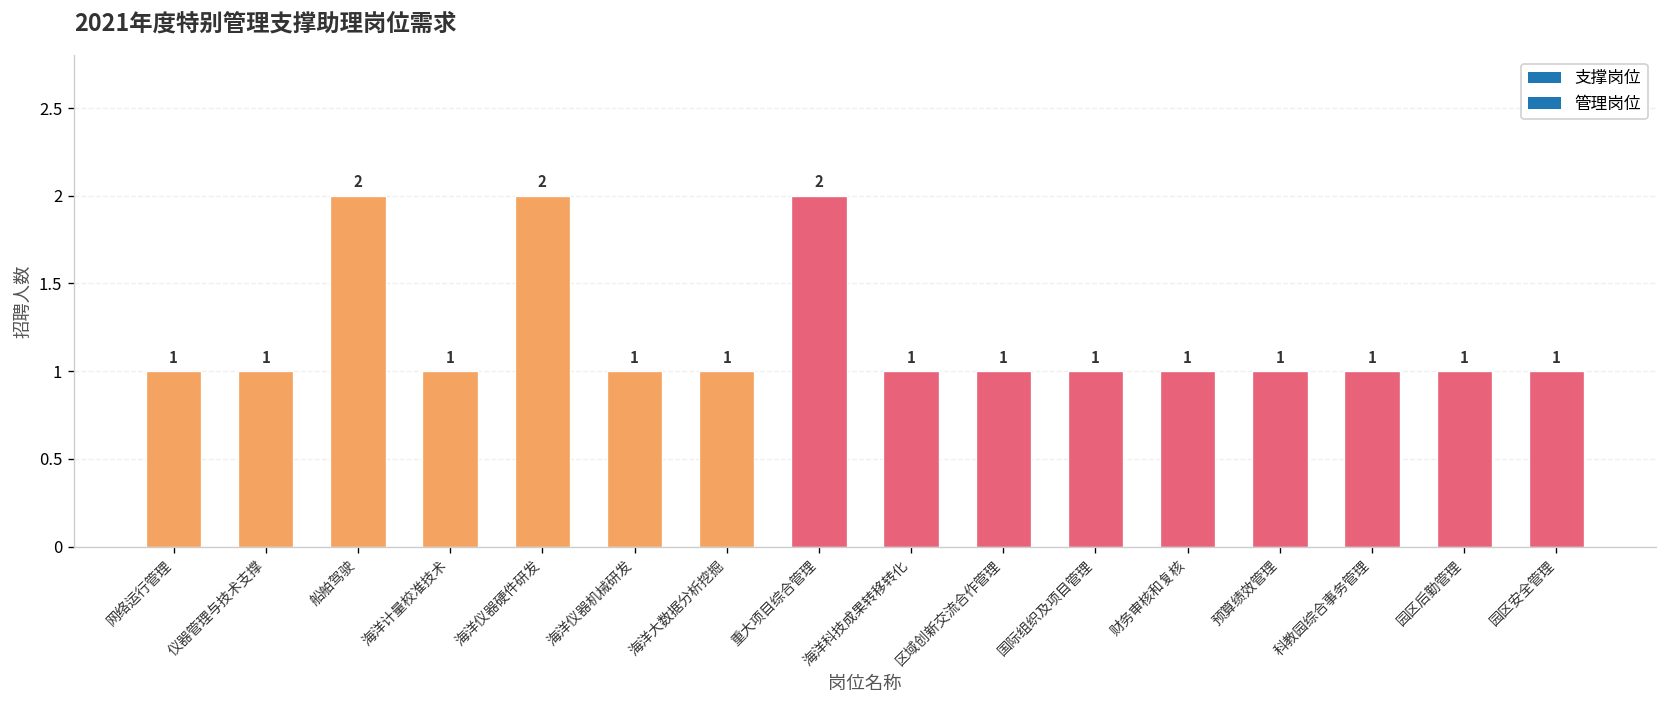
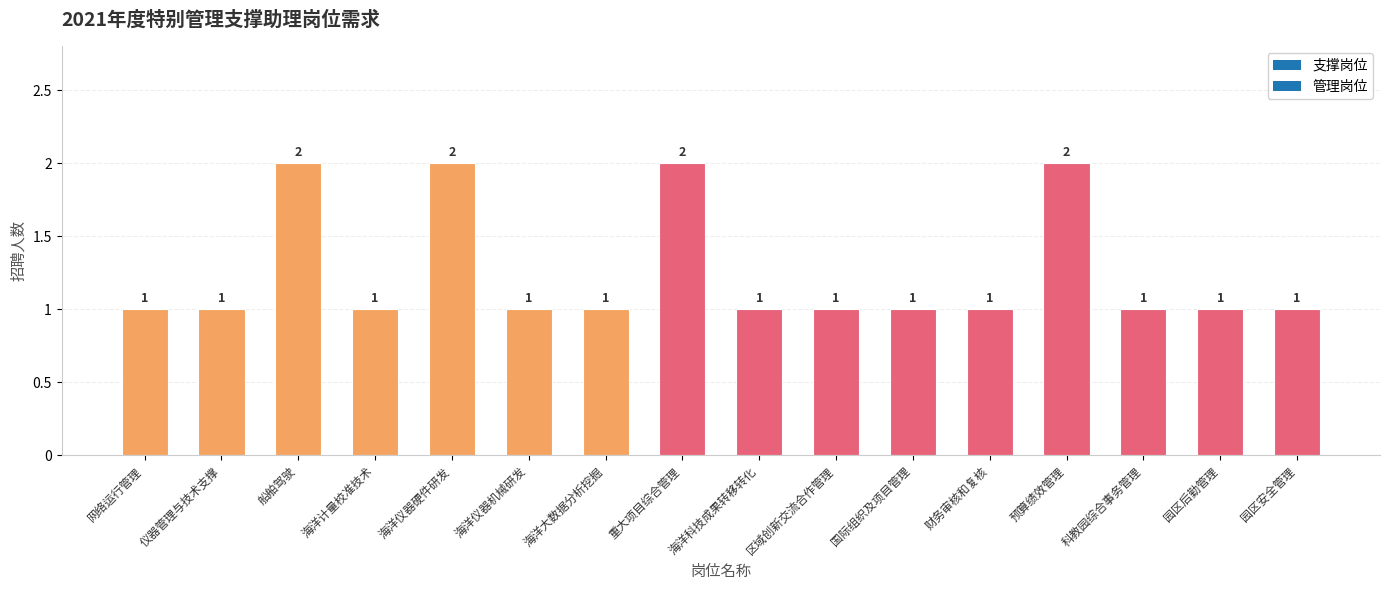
  {
    "网络运行管理": 1,
    "仪器管理与技术支撑": 1,
    "船舶驾驶": 2,
    "海洋计量校准技术": 1,
    "海洋仪器硬件研发": 2,
    "海洋仪器机械研发": 1,
    "海洋大数据分析挖掘": 1,
    "重大项目综合管理": 2,
    "海洋科技成果转移转化": 1,
    "区域创新交流合作管理": 1,
    "国际组织及项目管理": 1,
    "财务审核和复核": 1,
-   "预算绩效管理": 1,
+   "预算绩效管理": 2,
    "科教园综合事务管理": 1,
    "园区后勤管理": 1,
    "园区安全管理": 1
  }
